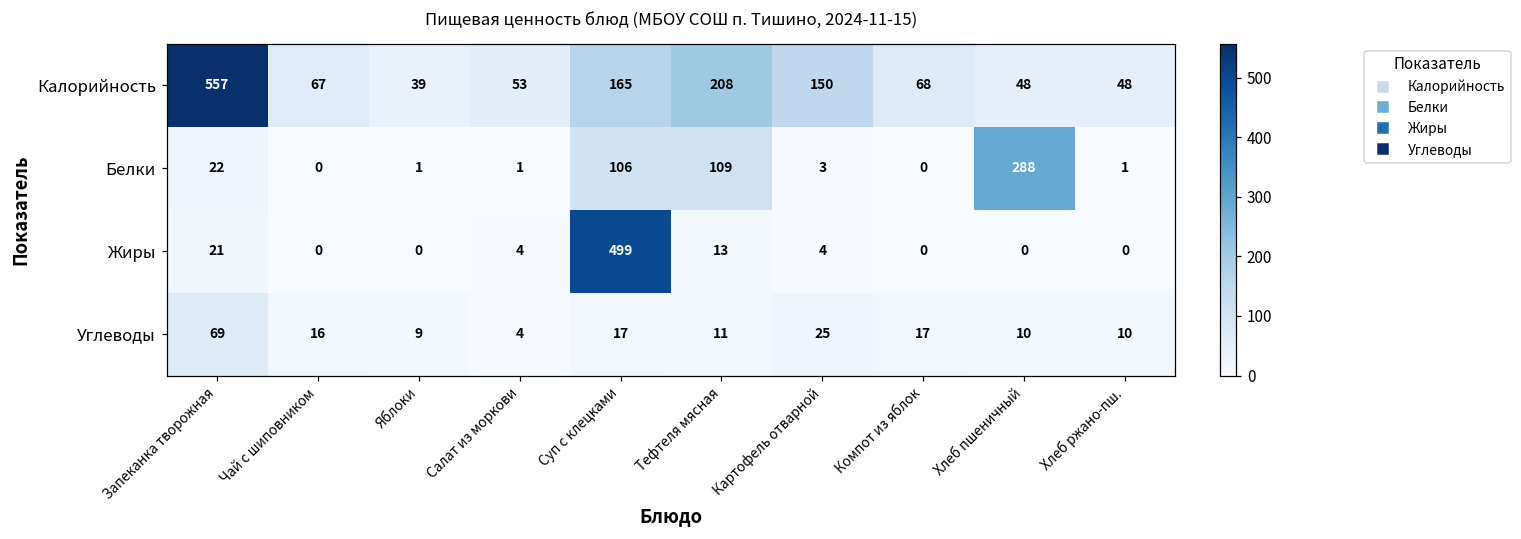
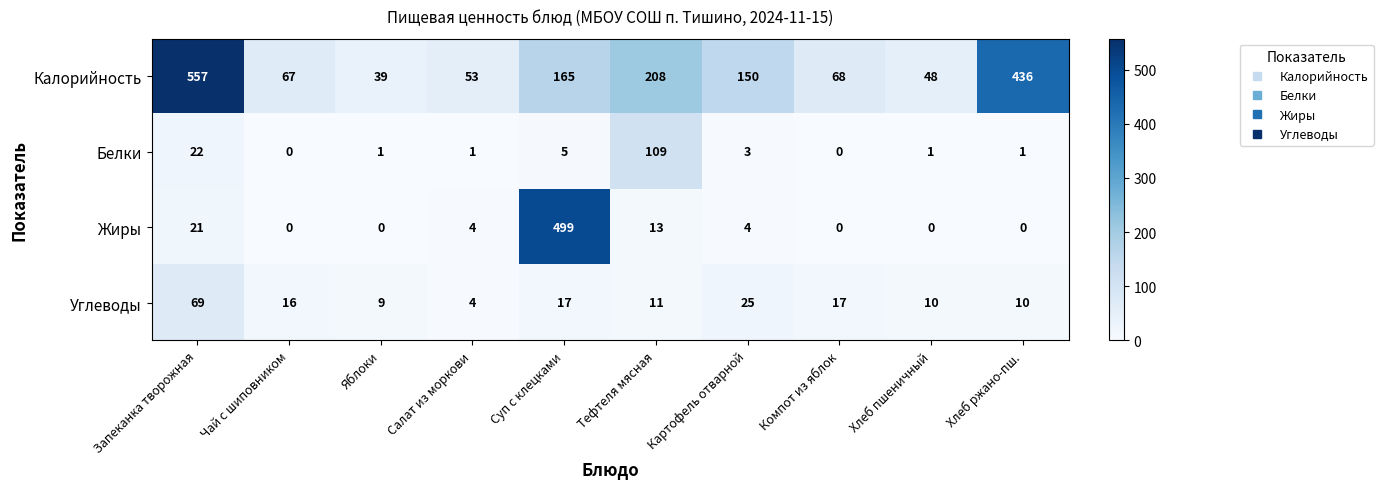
  {
    "Калорийность": {
      "Запеканка творожная": 557,
      "Чай с шиповником": 67,
      "Яблоки": 39,
      "Салат из моркови": 53,
      "Суп с клецками": 165,
      "Тефтеля мясная": 208,
      "Картофель отварной": 150,
      "Компот из яблок": 68,
      "Хлеб пшеничный": 48,
-     "Хлеб ржано-пш.": 48
+     "Хлеб ржано-пш.": 436
    },
    "Белки": {
      "Запеканка творожная": 22,
      "Чай с шиповником": 0,
      "Яблоки": 1,
      "Салат из моркови": 1,
-     "Суп с клецками": 106,
+     "Суп с клецками": 5,
      "Тефтеля мясная": 109,
      "Картофель отварной": 3,
      "Компот из яблок": 0,
-     "Хлеб пшеничный": 288,
+     "Хлеб пшеничный": 1,
      "Хлеб ржано-пш.": 1
    },
    "Жиры": {
      "Запеканка творожная": 21,
      "Чай с шиповником": 0,
      "Яблоки": 0,
      "Салат из моркови": 4,
      "Суп с клецками": 499,
      "Тефтеля мясная": 13,
      "Картофель отварной": 4,
      "Компот из яблок": 0,
      "Хлеб пшеничный": 0,
      "Хлеб ржано-пш.": 0
    },
    "Углеводы": {
      "Запеканка творожная": 69,
      "Чай с шиповником": 16,
      "Яблоки": 9,
      "Салат из моркови": 4,
      "Суп с клецками": 17,
      "Тефтеля мясная": 11,
      "Картофель отварной": 25,
      "Компот из яблок": 17,
      "Хлеб пшеничный": 10,
      "Хлеб ржано-пш.": 10
    }
  }
